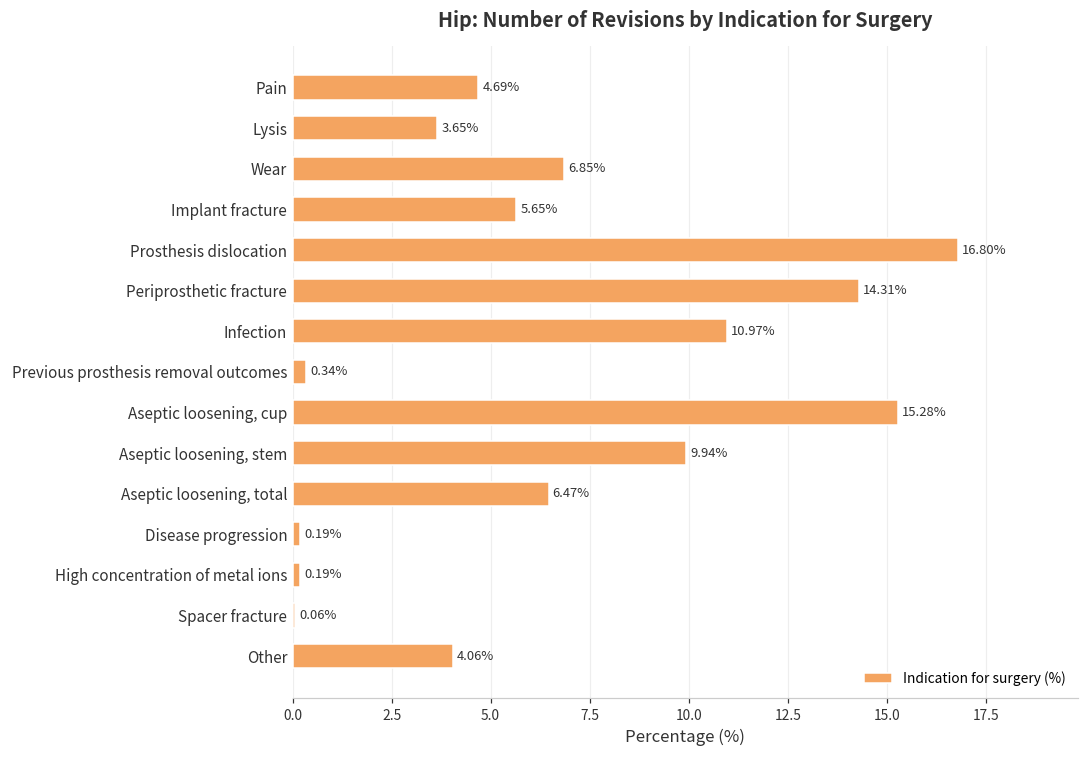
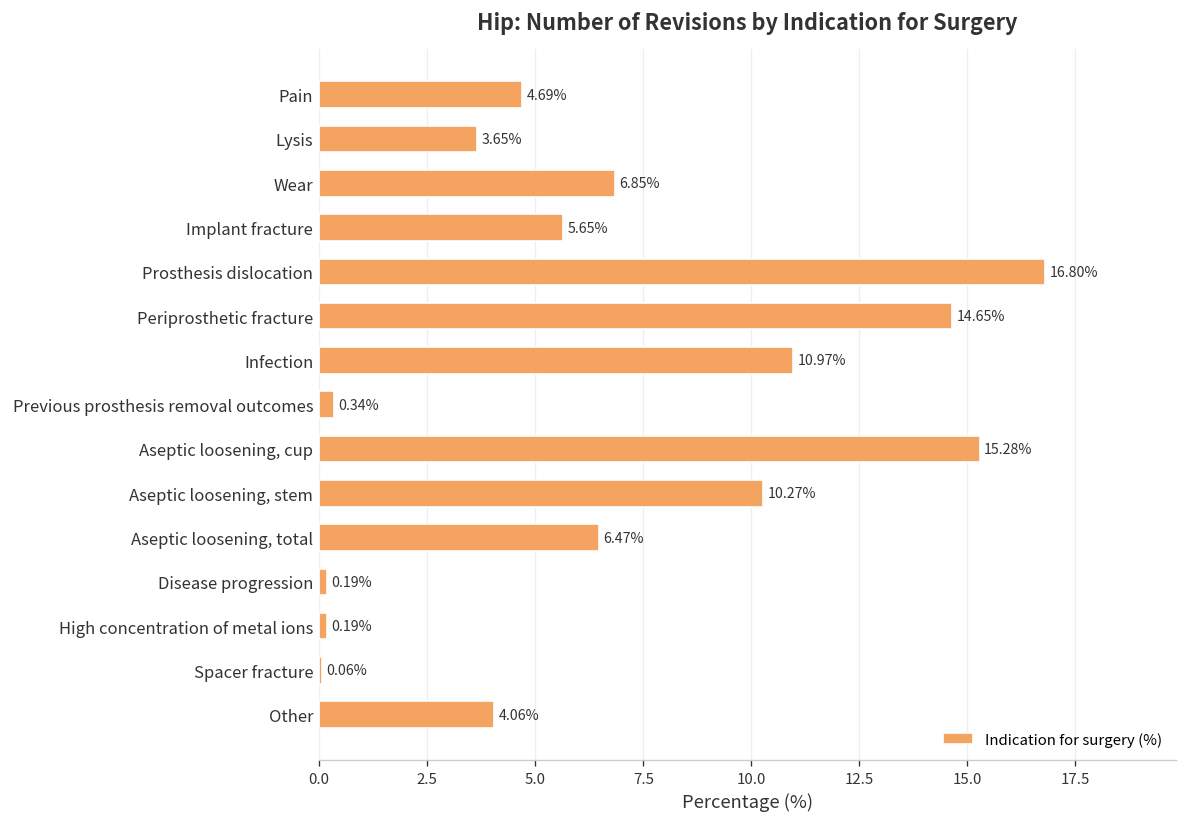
  {
    "Pain": "4.69%",
    "Lysis": "3.65%",
    "Wear": "6.85%",
    "Implant fracture": "5.65%",
    "Prosthesis dislocation": "16.80%",
-   "Periprosthetic fracture": "14.31%",
+   "Periprosthetic fracture": "14.65%",
    "Infection": "10.97%",
    "Previous prosthesis removal outcomes": "0.34%",
    "Aseptic loosening, cup": "15.28%",
-   "Aseptic loosening, stem": "9.94%",
+   "Aseptic loosening, stem": "10.27%",
    "Aseptic loosening, total": "6.47%",
    "Disease progression": "0.19%",
    "High concentration of metal ions": "0.19%",
    "Spacer fracture": "0.06%",
    "Other": "4.06%"
  }
